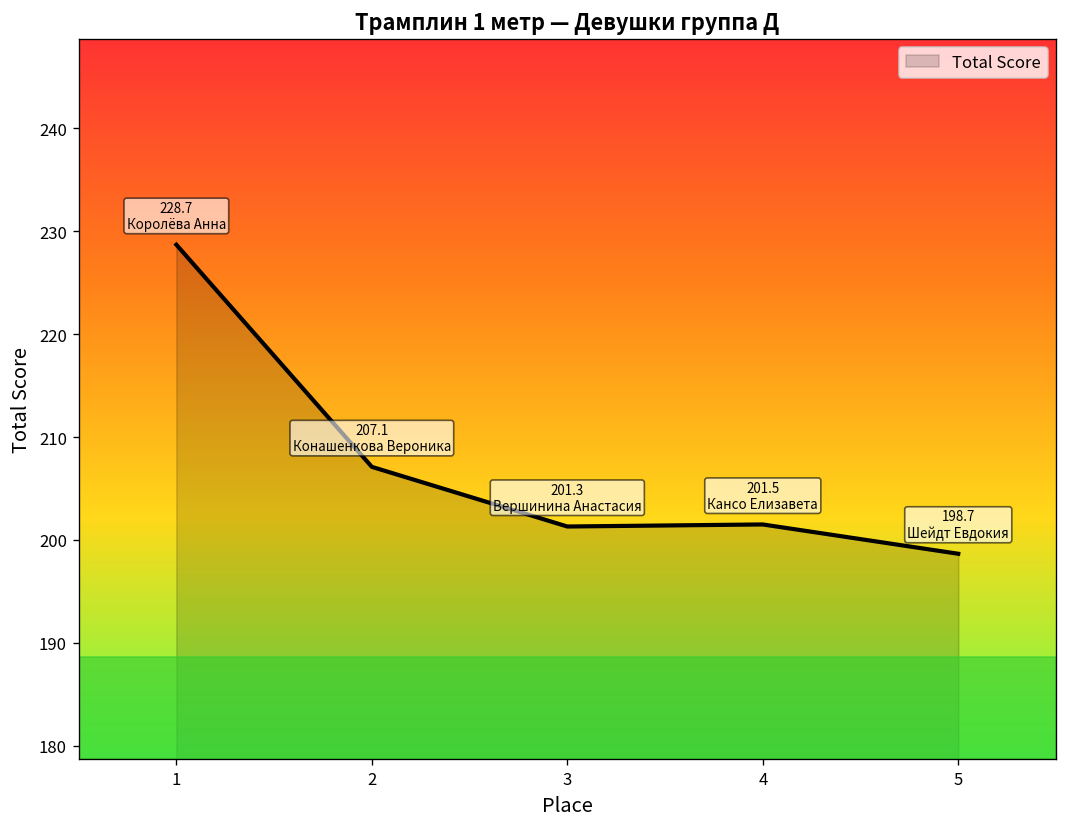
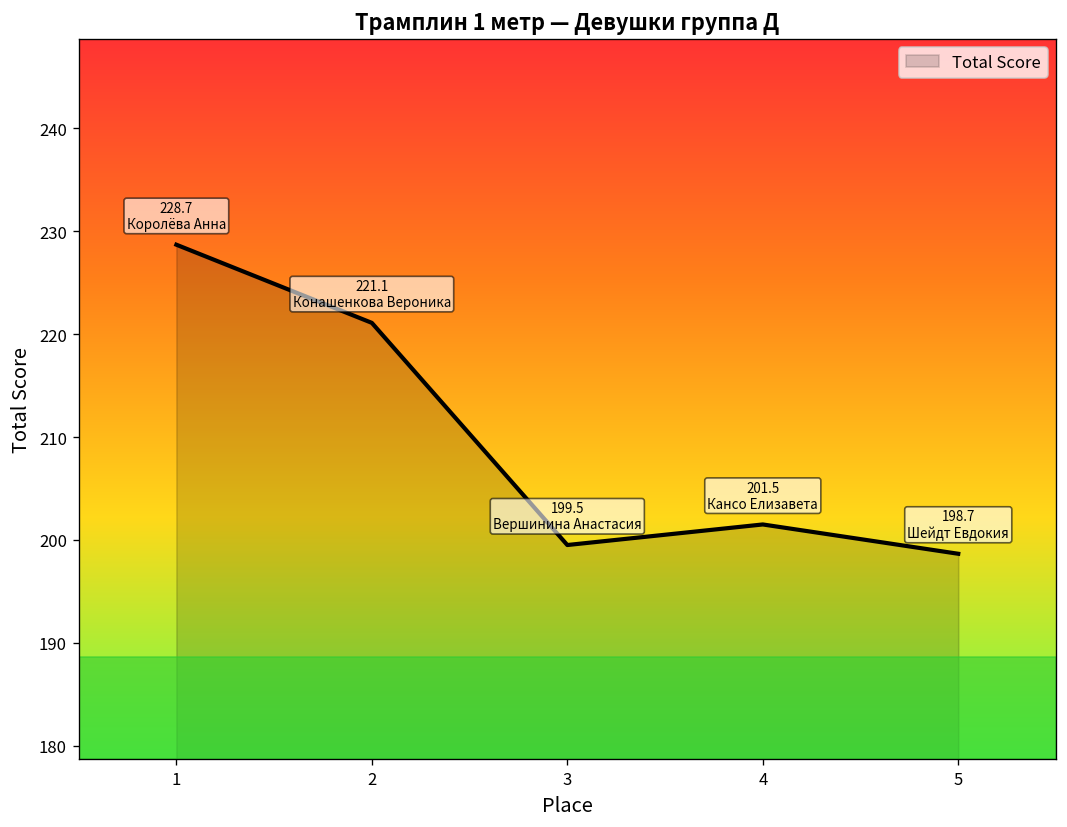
  {
-   "2": 207.1,
-   "3": 201.3
+   "2": 221.1,
+   "3": 199.5
  }
